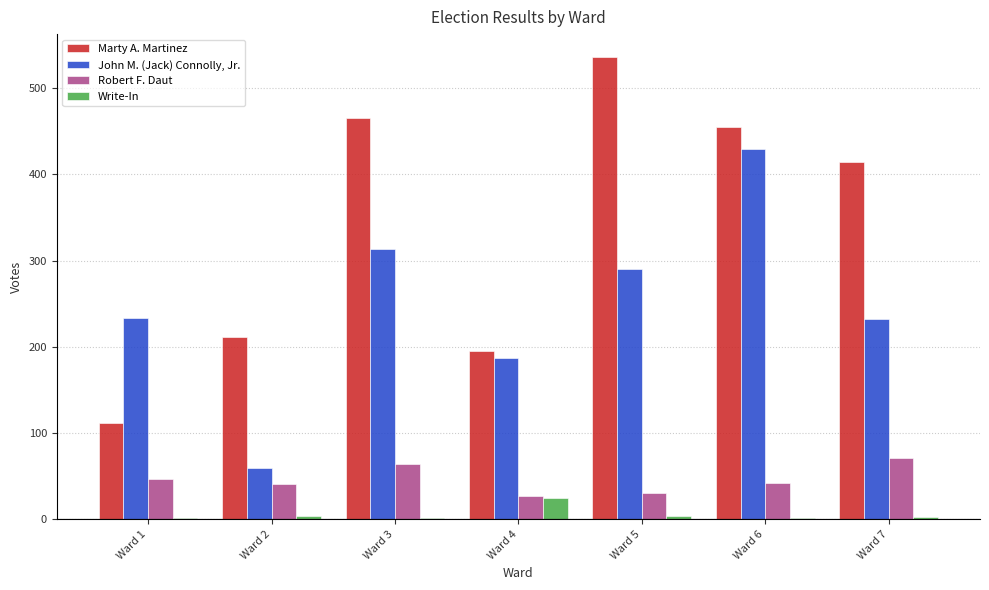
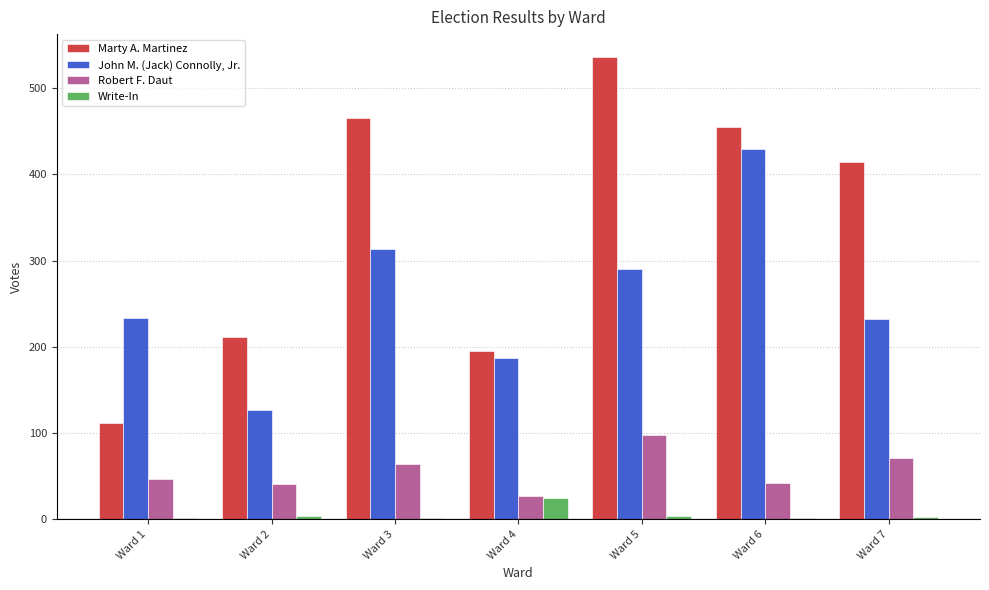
  {
    "Marty A. Martinez": {
      "Ward 1": 110,
      "Ward 2": 210,
      "Ward 3": 470,
      "Ward 4": 200,
      "Ward 5": 540,
      "Ward 6": 460,
      "Ward 7": 410
    },
    "John M. (Jack) Connolly, Jr.": {
      "Ward 1": 230,
-     "Ward 2": 60,
+     "Ward 2": 130,
      "Ward 3": 310,
      "Ward 4": 190,
      "Ward 5": 290,
      "Ward 6": 430,
      "Ward 7": 230
    },
    "Robert F. Daut": {
      "Ward 1": 50,
      "Ward 2": 40,
      "Ward 3": 60,
      "Ward 4": 30,
-     "Ward 5": 30,
+     "Ward 5": 100,
      "Ward 6": 40,
      "Ward 7": 70
    },
    "Write-In": {
      "Ward 2": 0,
      "Ward 4": 30,
      "Ward 5": 0,
      "Ward 7": 0
    }
  }
